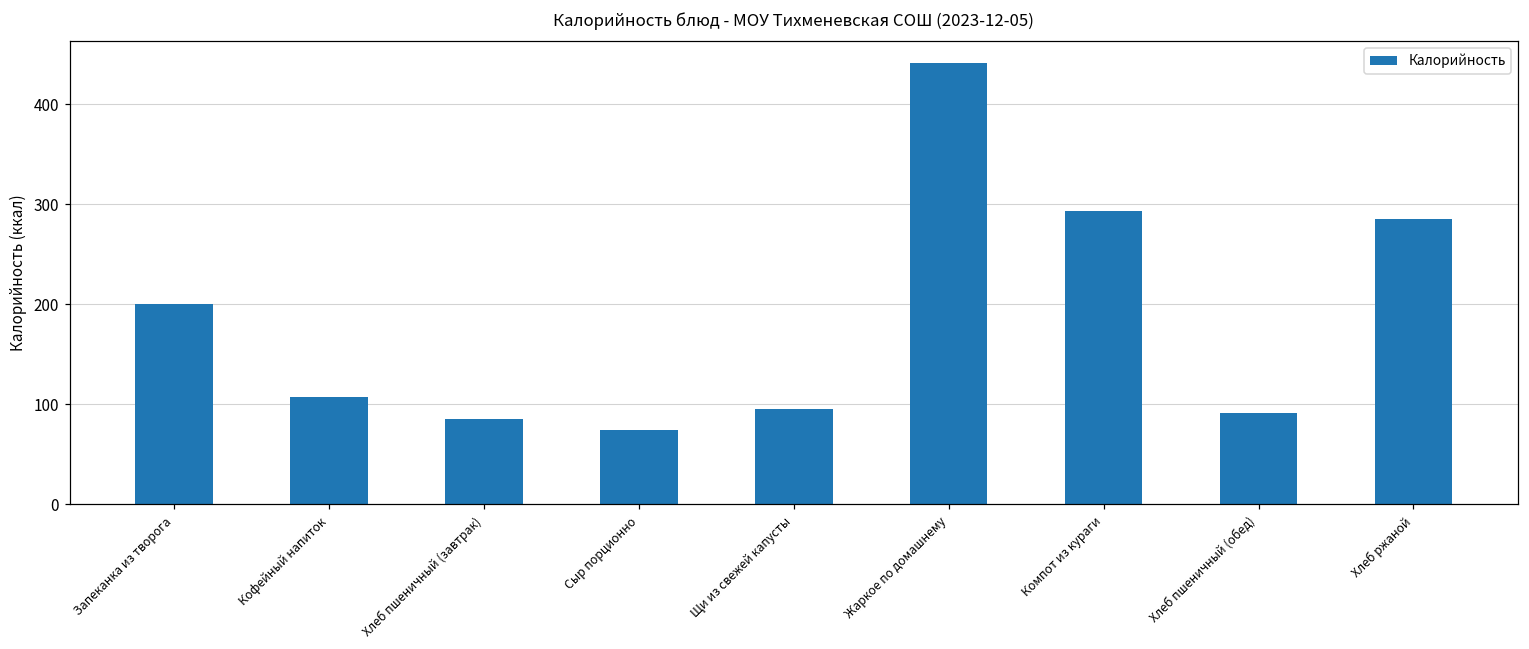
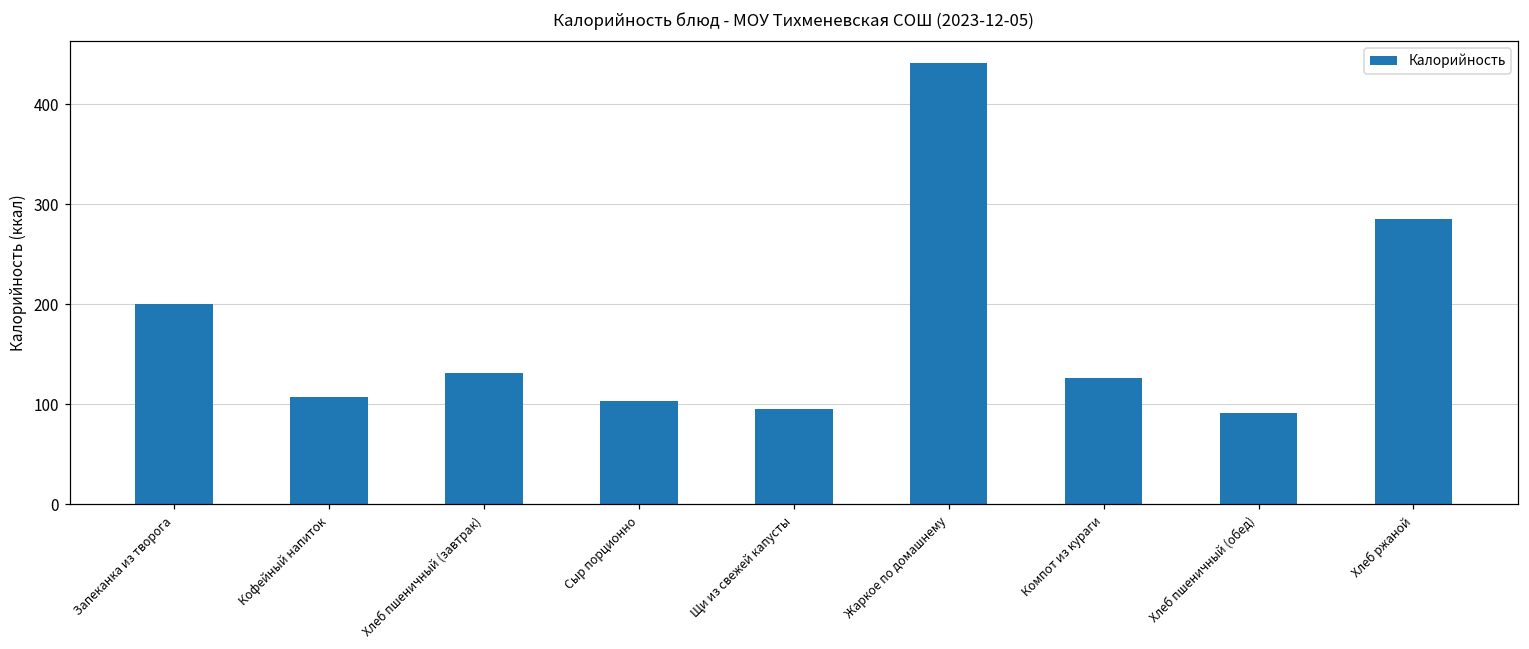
  {
    "Запеканка из творога": 200,
    "Кофейный напиток": 110,
-   "Хлеб пшеничный (завтрак)": 90,
-   "Сыр порционно": 70,
+   "Хлеб пшеничный (завтрак)": 130,
+   "Сыр порционно": 100,
    "Щи из свежей капусты": 100,
    "Жаркое по домашнему": 440,
-   "Компот из кураги": 290,
+   "Компот из кураги": 130,
    "Хлеб пшеничный (обед)": 90,
    "Хлеб ржаной": 290
  }
